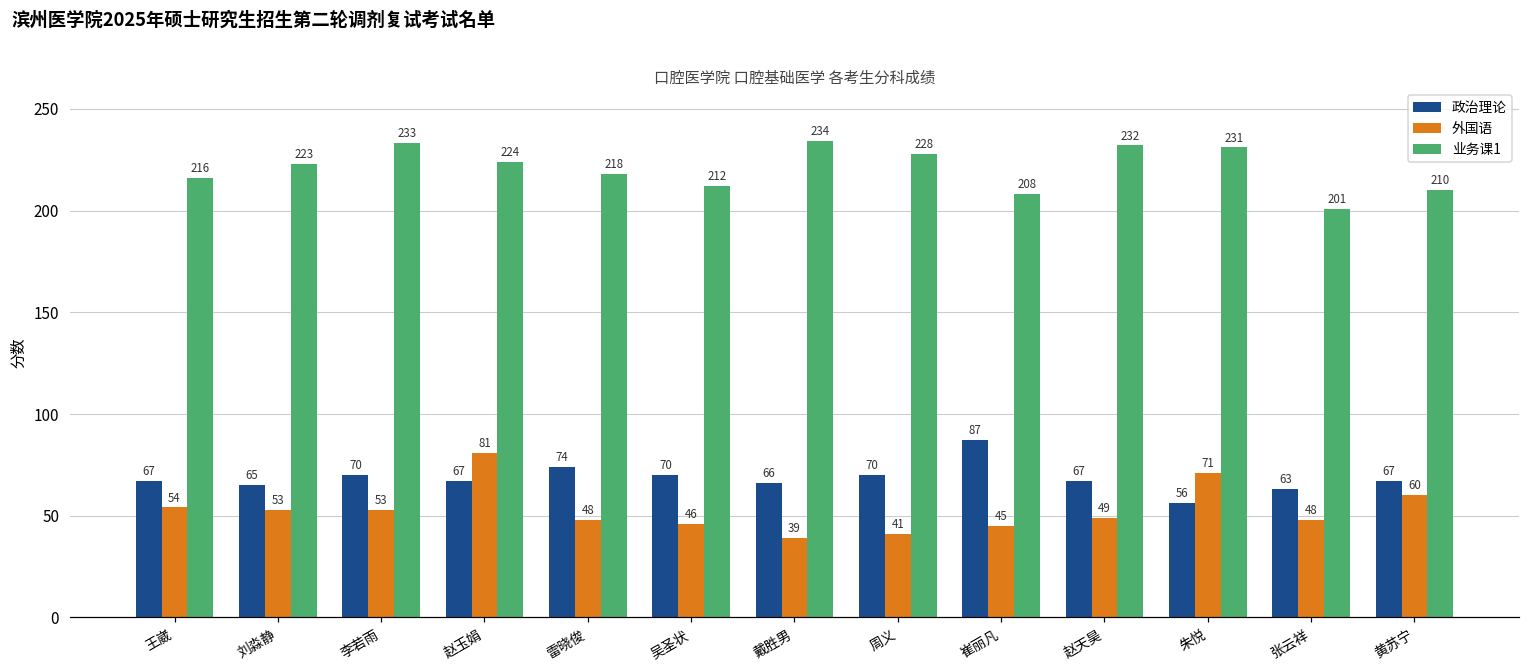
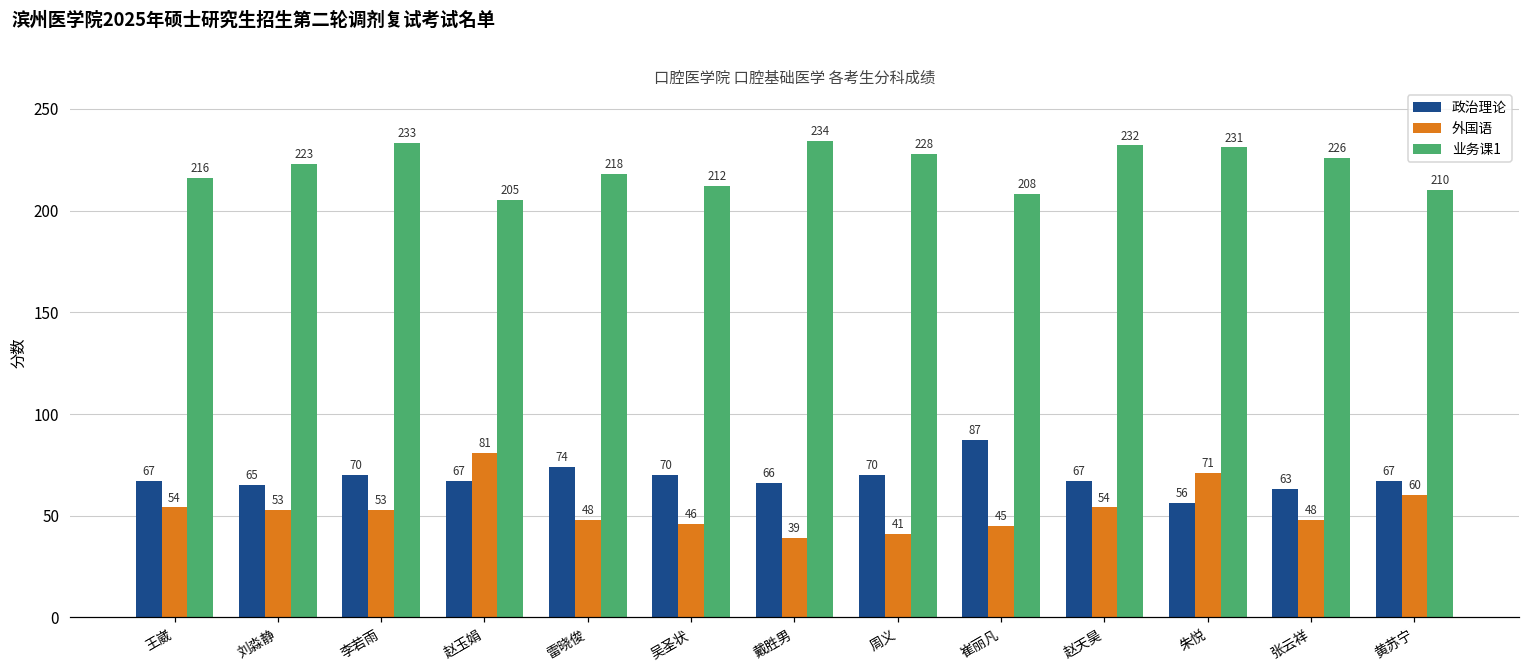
  {
    "政治理论": {
      "王崴": 67,
      "刘淼静": 65,
      "李若雨": 70,
      "赵玉娟": 67,
      "雷晓俊": 74,
      "吴圣状": 70,
      "戴胜男": 66,
      "周义": 70,
      "崔丽凡": 87,
      "赵天昊": 67,
      "朱悦": 56,
      "张云祥": 63,
      "黄苏宁": 67
    },
    "外国语": {
      "王崴": 54,
      "刘淼静": 53,
      "李若雨": 53,
      "赵玉娟": 81,
      "雷晓俊": 48,
      "吴圣状": 46,
      "戴胜男": 39,
      "周义": 41,
      "崔丽凡": 45,
-     "赵天昊": 49,
+     "赵天昊": 54,
      "朱悦": 71,
      "张云祥": 48,
      "黄苏宁": 60
    },
    "业务课1": {
      "王崴": 216,
      "刘淼静": 223,
      "李若雨": 233,
-     "赵玉娟": 224,
+     "赵玉娟": 205,
      "雷晓俊": 218,
      "吴圣状": 212,
      "戴胜男": 234,
      "周义": 228,
      "崔丽凡": 208,
      "赵天昊": 232,
      "朱悦": 231,
-     "张云祥": 201,
+     "张云祥": 226,
      "黄苏宁": 210
    }
  }
